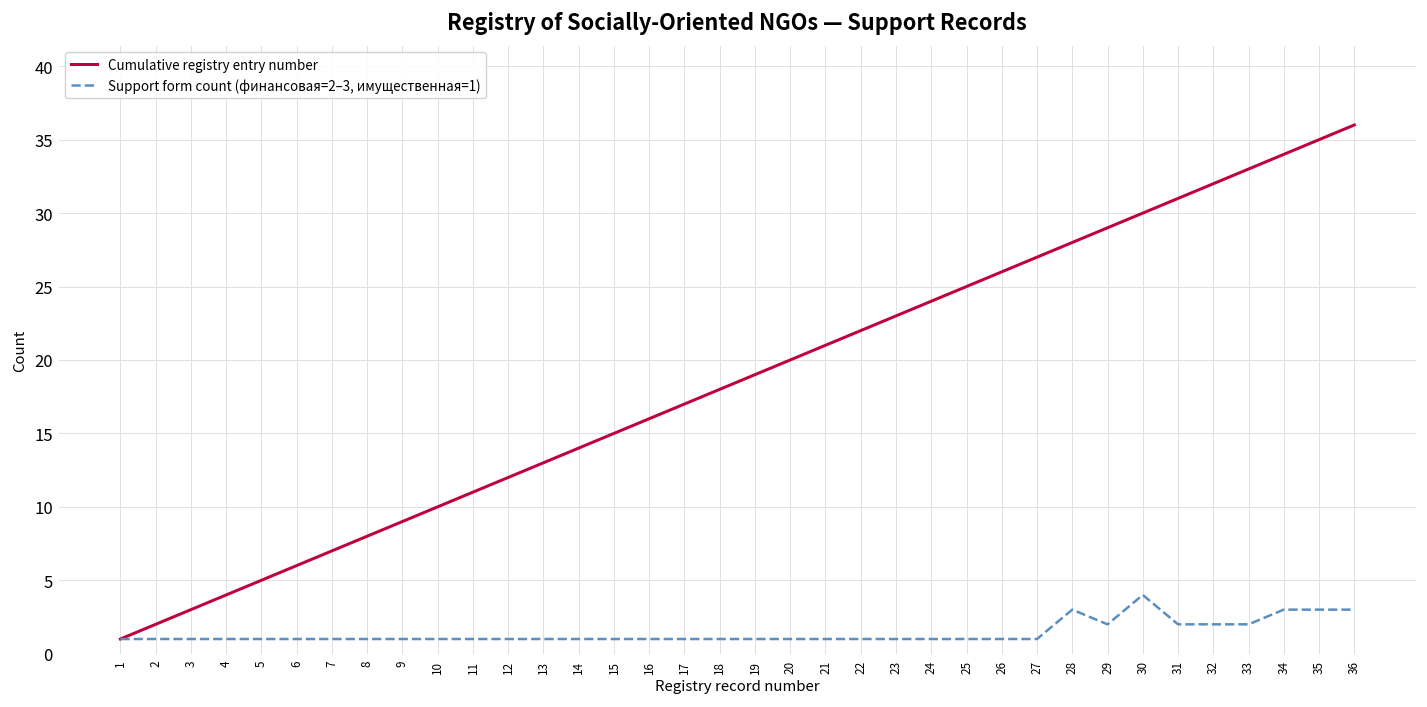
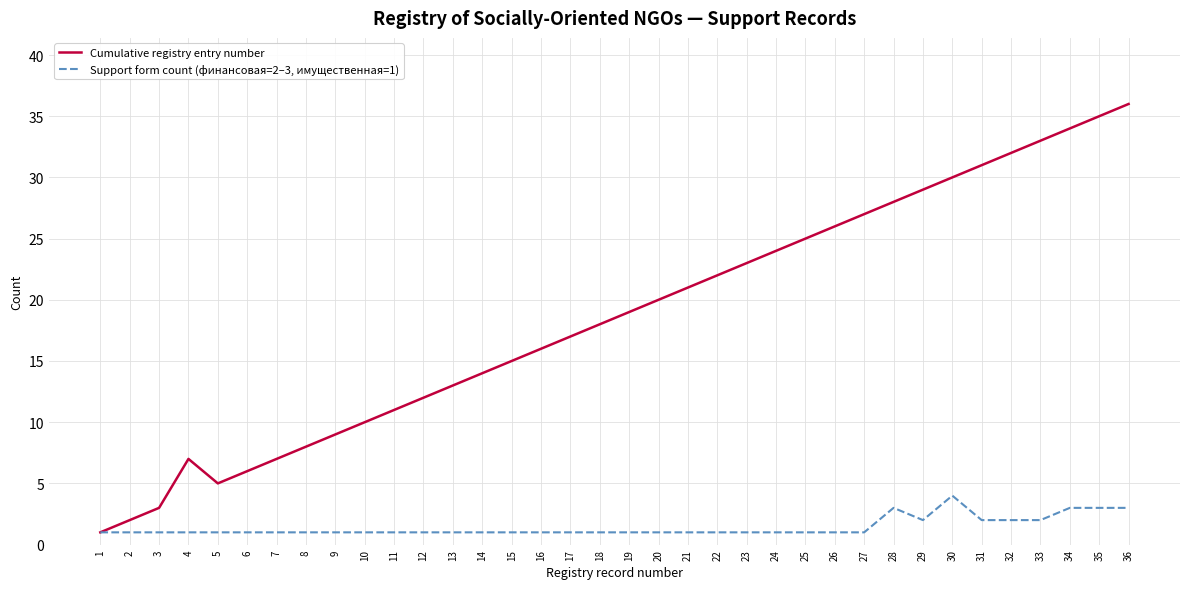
  {
    "Cumulative registry entry number": {
      "2": 2,
      "3": 3,
-     "4": 4,
+     "4": 7,
      "5": 5,
      "6": 6,
      "7": 7,
      "8": 8,
      "9": 9,
      "10": 10,
      "11": 11,
      "12": 12,
      "13": 13,
      "14": 14,
      "15": 15,
      "16": 16,
      "17": 17,
      "18": 18,
      "19": 19,
      "20": 20,
      "21": 21,
      "22": 22,
      "23": 23,
      "24": 24,
      "25": 25,
      "26": 26,
      "27": 27,
      "28": 28,
      "29": 29,
      "30": 30,
      "31": 31,
      "32": 32,
      "33": 33,
      "34": 34,
      "35": 35,
      "36": 36
    },
    "Support form count (финансовая=2–3, имущественная=1)": {
      "2": 1,
      "3": 1,
      "4": 1,
      "5": 1,
      "6": 1,
      "7": 1,
      "8": 1,
      "9": 1,
      "10": 1,
      "11": 1,
      "12": 1,
      "13": 1,
      "14": 1,
      "15": 1,
      "16": 1,
      "17": 1,
      "18": 1,
      "19": 1,
      "20": 1,
      "21": 1,
      "22": 1,
      "23": 1,
      "24": 1,
      "25": 1,
      "26": 1,
      "27": 1,
      "28": 3,
      "29": 2,
      "30": 4,
      "31": 2,
      "32": 2,
      "33": 2,
      "34": 3,
      "35": 3,
      "36": 3
    }
  }
